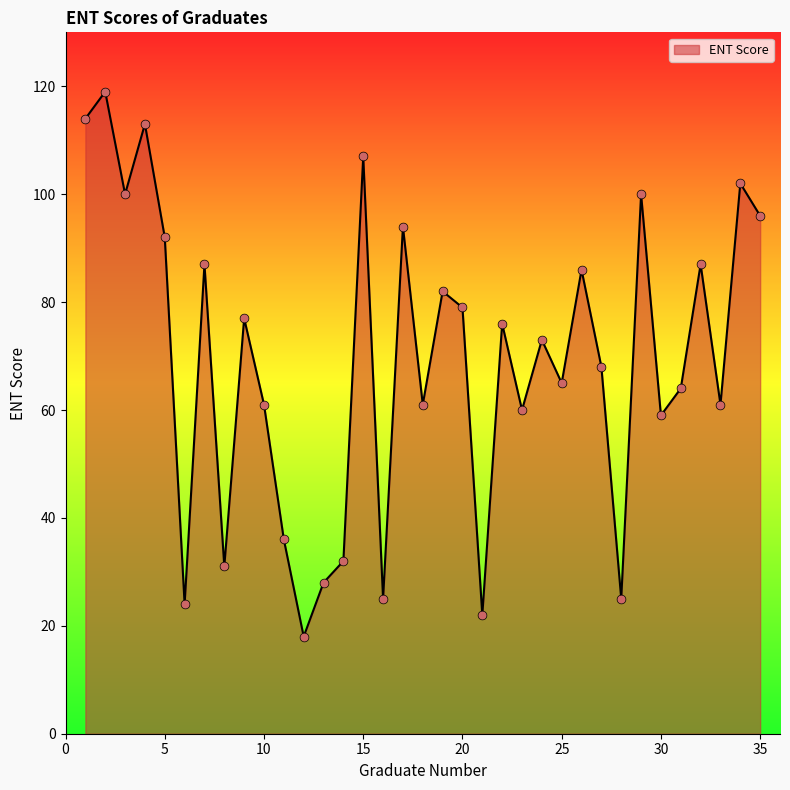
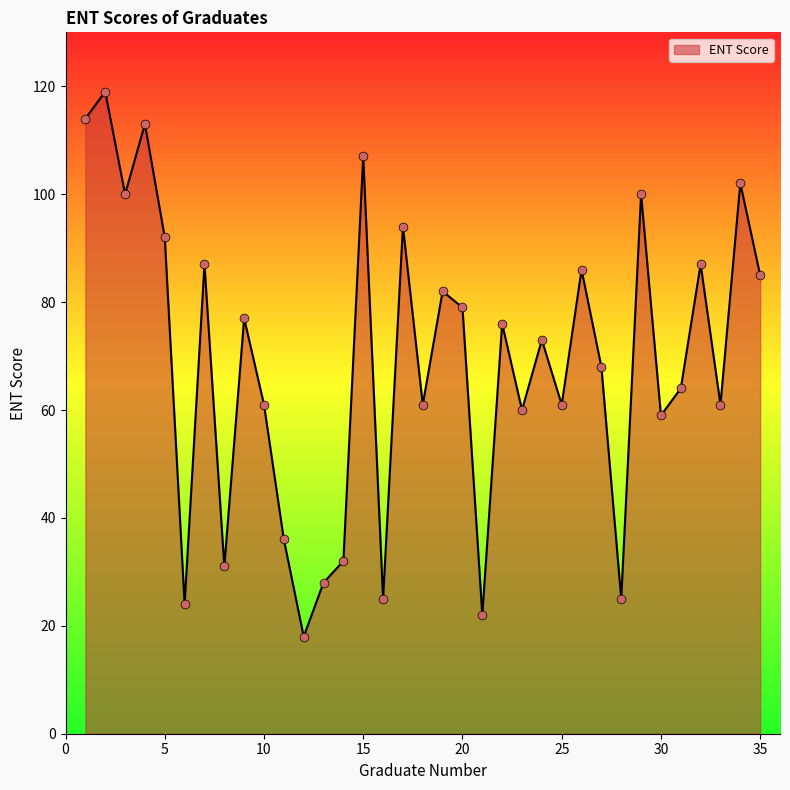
  {
    "5": 92,
    "10": 61,
    "15": 107,
    "20": 79,
-   "25": 65,
+   "25": 61,
    "30": 59,
-   "35": 96
+   "35": 85
  }
